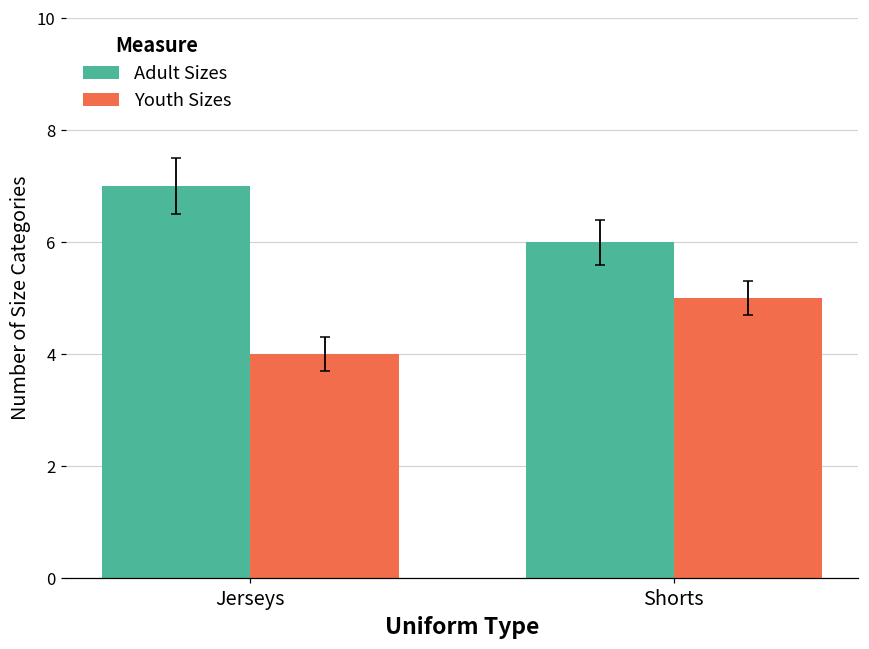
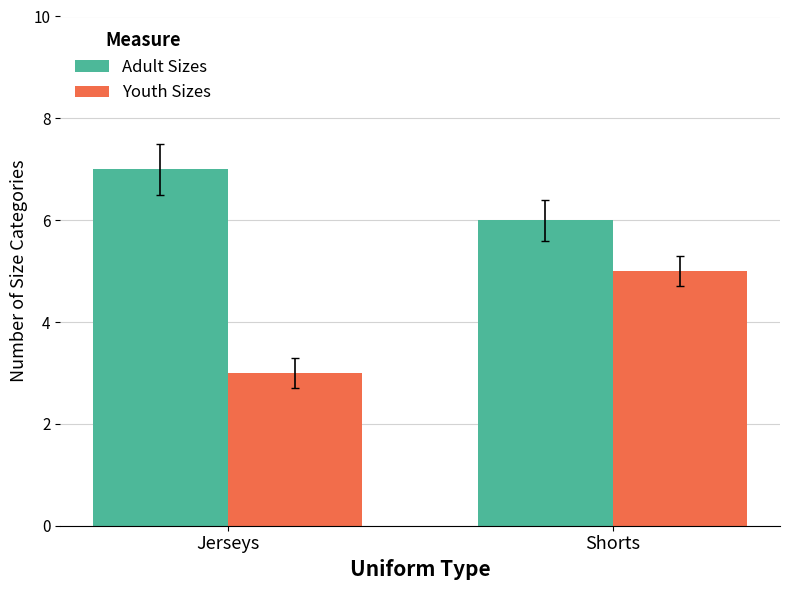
  {
    "Adult Sizes": {
      "Jerseys": 7,
      "Shorts": 6
    },
    "Youth Sizes": {
-     "Jerseys": 4,
+     "Jerseys": 3,
      "Shorts": 5
    }
  }
